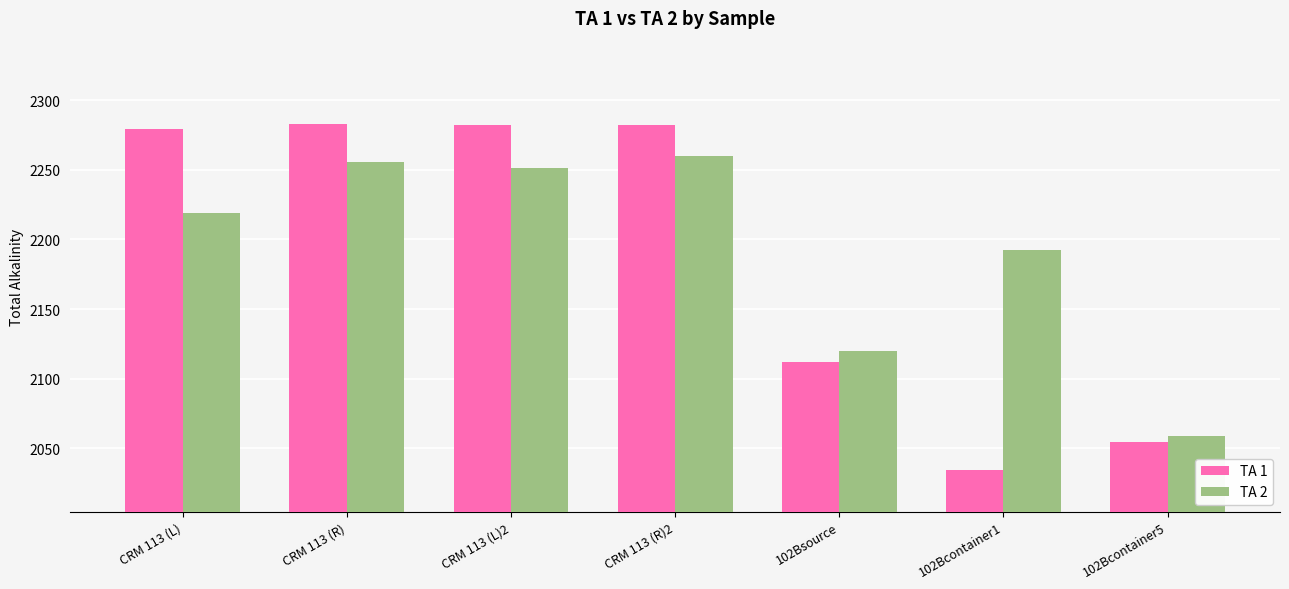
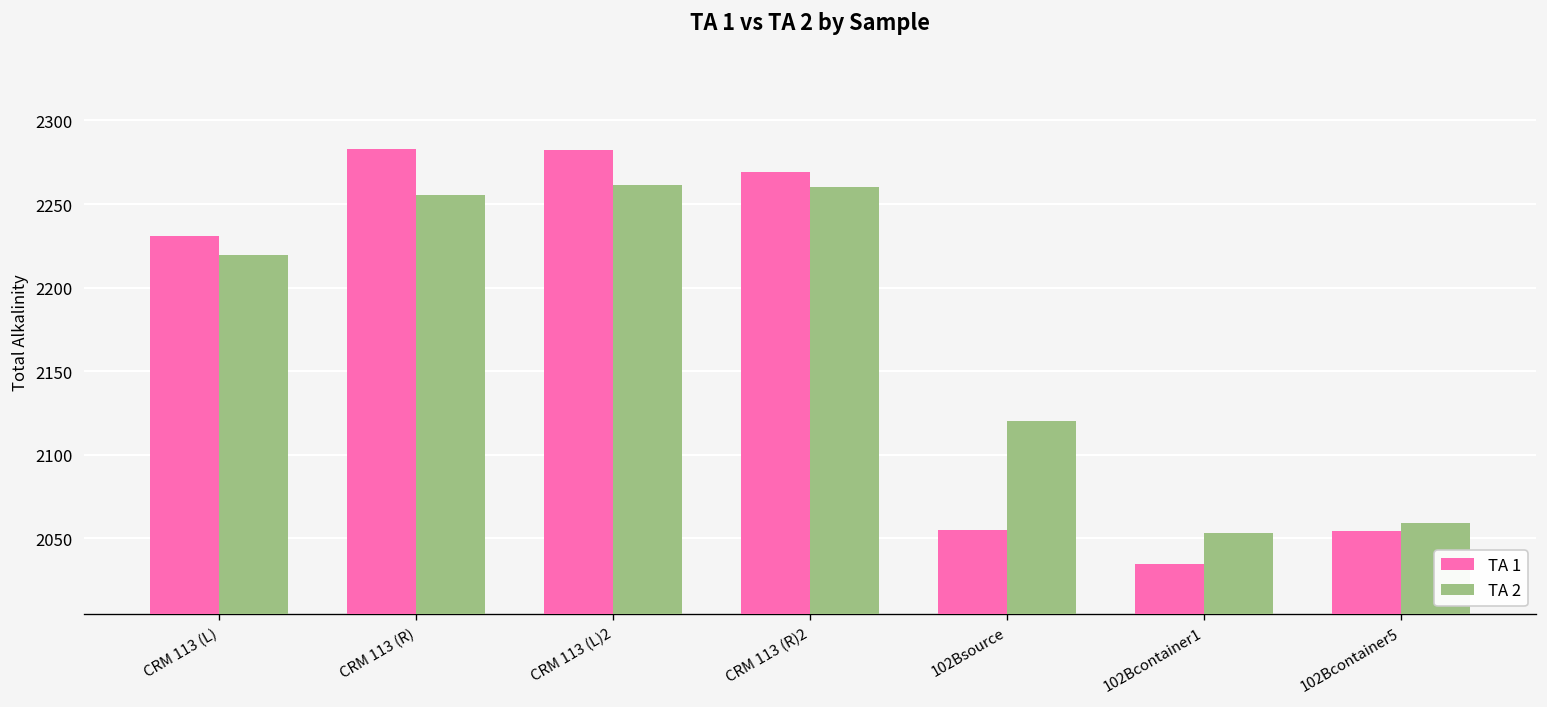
  {
    "TA 1": {
-     "CRM 113 (L)": 2279,
+     "CRM 113 (L)": 2231,
      "CRM 113 (R)": 2283,
      "CRM 113 (L)2": 2282,
-     "CRM 113 (R)2": 2282,
-     "102Bsource": 2112,
+     "CRM 113 (R)2": 2269,
+     "102Bsource": 2055,
      "102Bcontainer1": 2034,
      "102Bcontainer5": 2054
    },
    "TA 2": {
      "CRM 113 (L)": 2219,
      "CRM 113 (R)": 2255,
-     "CRM 113 (L)2": 2252,
+     "CRM 113 (L)2": 2261,
      "CRM 113 (R)2": 2260,
      "102Bsource": 2120,
-     "102Bcontainer1": 2192,
+     "102Bcontainer1": 2053,
      "102Bcontainer5": 2059
    }
  }
